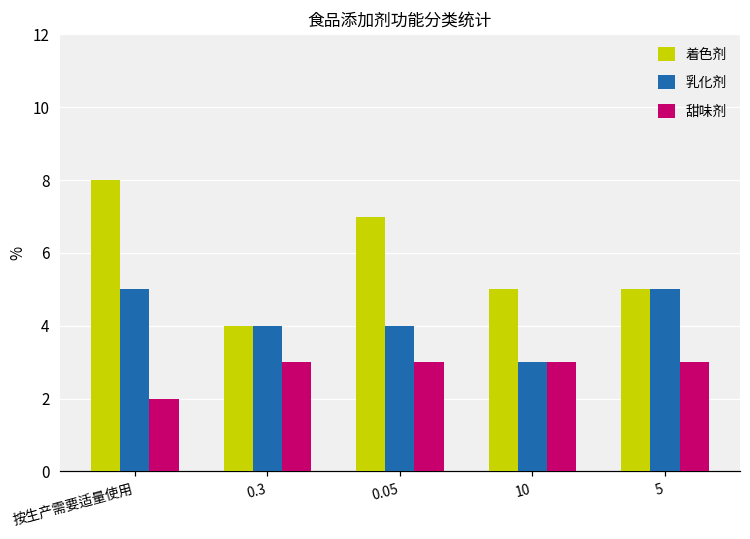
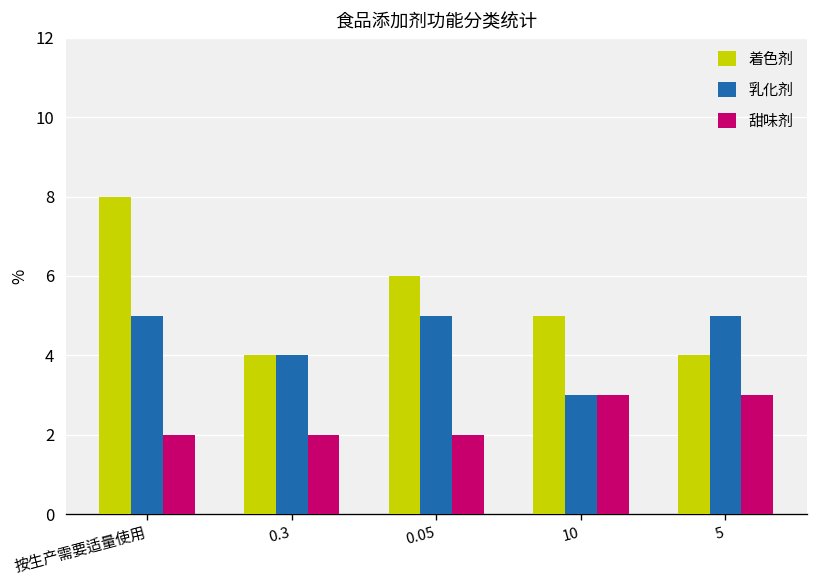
  {
    "着色剂": {
      "按生产需要适量使用": 8,
      "0.3": 4,
-     "0.05": 7,
+     "0.05": 6,
      "10": 5,
-     "5": 5
+     "5": 4
    },
    "乳化剂": {
      "按生产需要适量使用": 5,
      "0.3": 4,
-     "0.05": 4,
+     "0.05": 5,
      "10": 3,
      "5": 5
    },
    "甜味剂": {
      "按生产需要适量使用": 2,
-     "0.3": 3,
-     "0.05": 3,
+     "0.3": 2,
+     "0.05": 2,
      "10": 3,
      "5": 3
    }
  }
